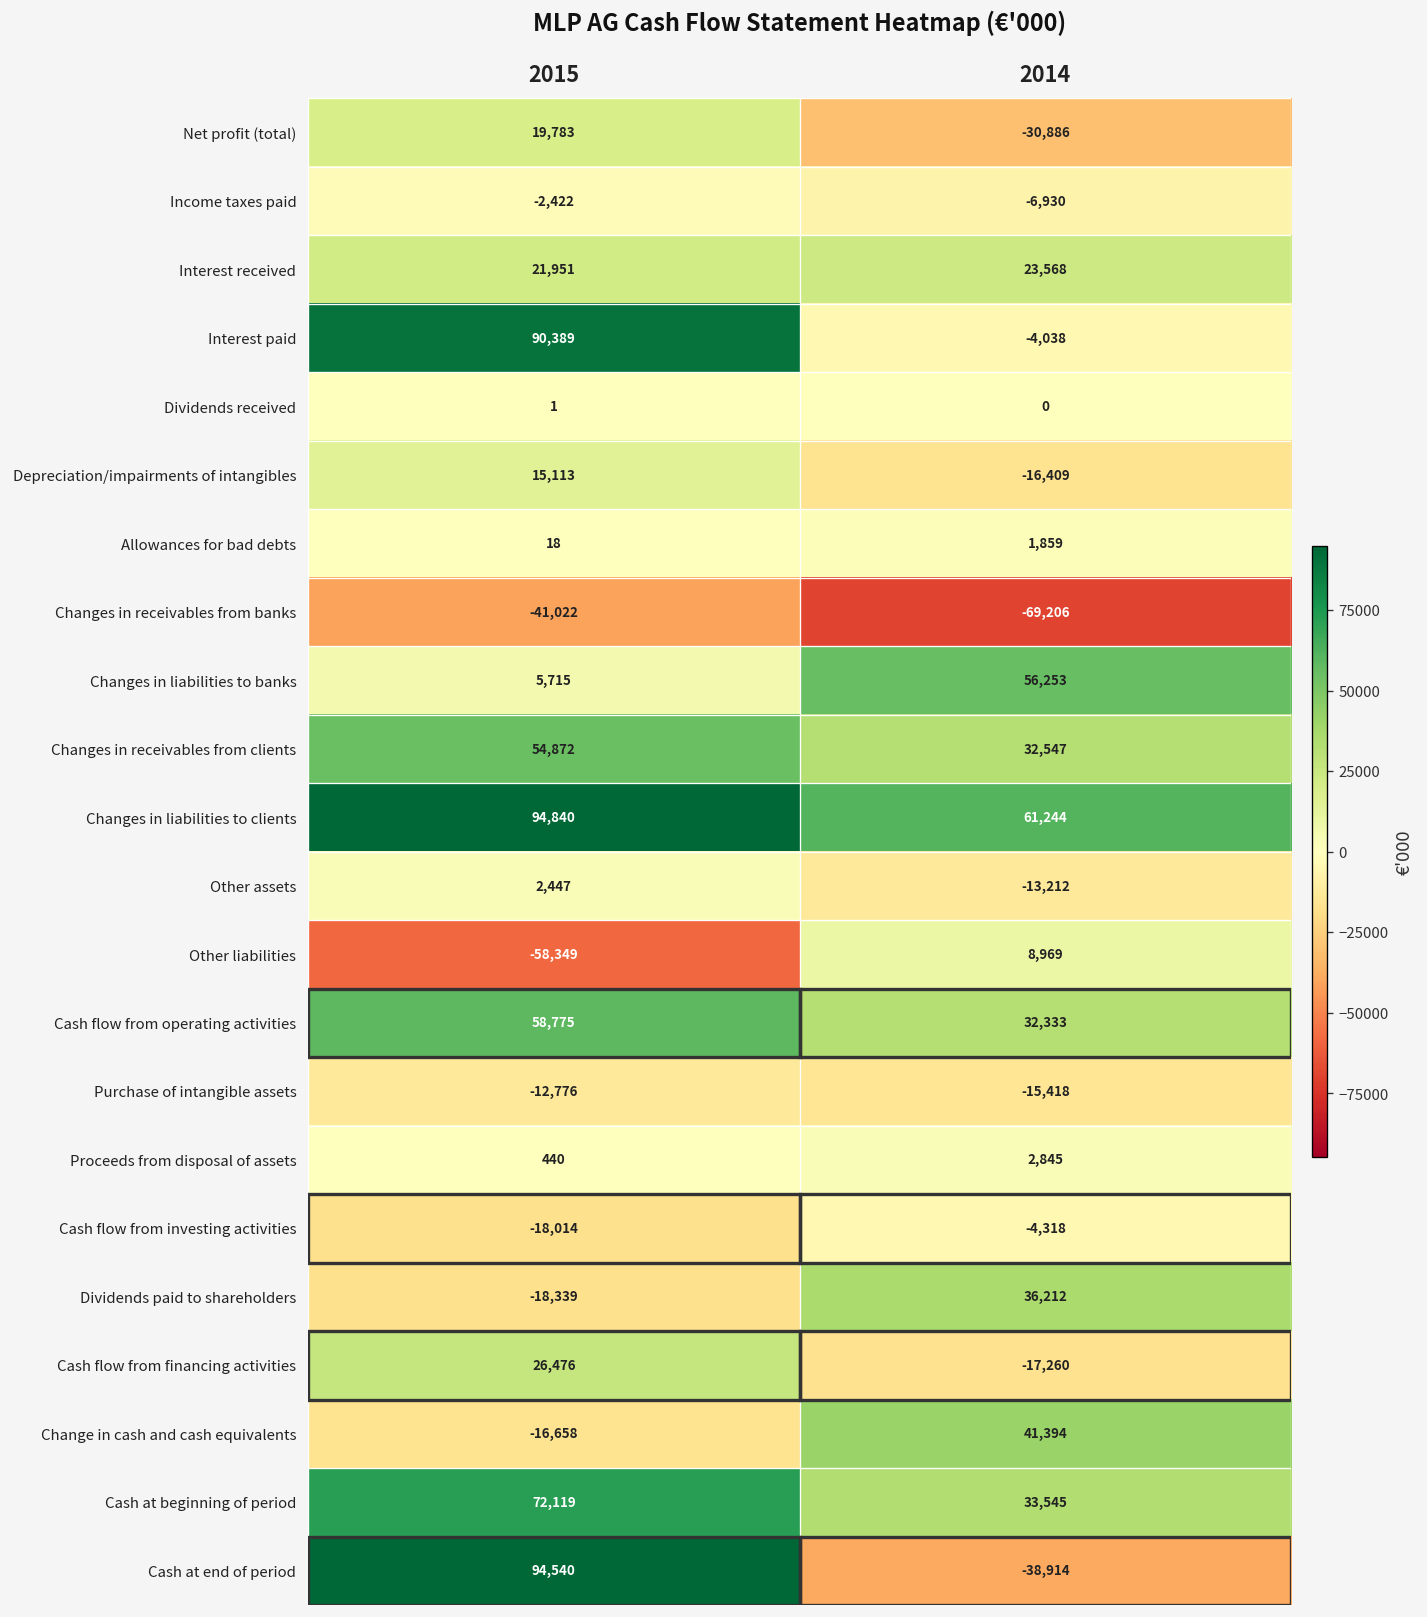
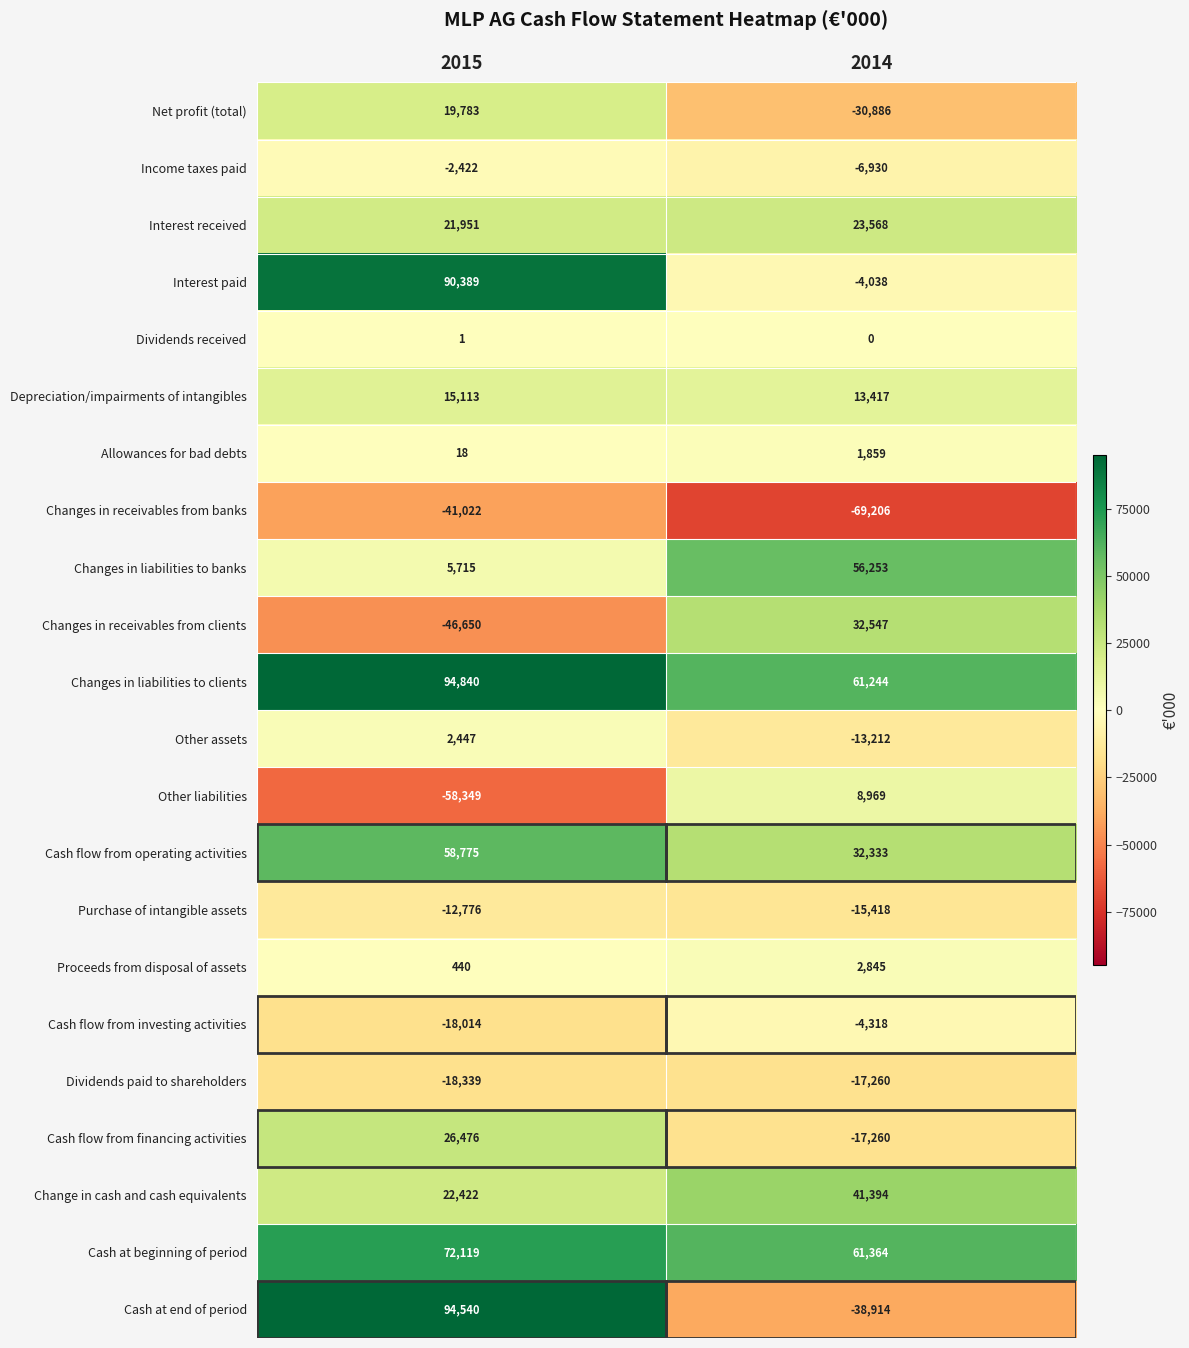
  {
    "Net profit (total)": {
      "2015": "19,783",
      "2014": "-30,886"
    },
    "Income taxes paid": {
      "2015": "-2,422",
      "2014": "-6,930"
    },
    "Interest received": {
      "2015": "21,951",
      "2014": "23,568"
    },
    "Interest paid": {
      "2015": "90,389",
      "2014": "-4,038"
    },
    "Dividends received": {
      "2015": "1",
      "2014": "0"
    },
    "Depreciation/impairments of intangibles": {
      "2015": "15,113",
-     "2014": "-16,409"
+     "2014": "13,417"
    },
    "Allowances for bad debts": {
      "2015": "18",
      "2014": "1,859"
    },
    "Changes in receivables from banks": {
      "2015": "-41,022",
      "2014": "-69,206"
    },
    "Changes in liabilities to banks": {
      "2015": "5,715",
      "2014": "56,253"
    },
    "Changes in receivables from clients": {
-     "2015": "54,872",
+     "2015": "-46,650",
      "2014": "32,547"
    },
    "Changes in liabilities to clients": {
      "2015": "94,840",
      "2014": "61,244"
    },
    "Other assets": {
      "2015": "2,447",
      "2014": "-13,212"
    },
    "Other liabilities": {
      "2015": "-58,349",
      "2014": "8,969"
    },
    "Cash flow from operating activities": {
      "2015": "58,775",
      "2014": "32,333"
    },
    "Purchase of intangible assets": {
      "2015": "-12,776",
      "2014": "-15,418"
    },
    "Proceeds from disposal of assets": {
      "2015": "440",
      "2014": "2,845"
    },
    "Cash flow from investing activities": {
      "2015": "-18,014",
      "2014": "-4,318"
    },
    "Dividends paid to shareholders": {
      "2015": "-18,339",
-     "2014": "36,212"
+     "2014": "-17,260"
    },
    "Cash flow from financing activities": {
      "2015": "26,476",
      "2014": "-17,260"
    },
    "Change in cash and cash equivalents": {
-     "2015": "-16,658",
+     "2015": "22,422",
      "2014": "41,394"
    },
    "Cash at beginning of period": {
      "2015": "72,119",
-     "2014": "33,545"
+     "2014": "61,364"
    },
    "Cash at end of period": {
      "2015": "94,540",
      "2014": "-38,914"
    }
  }
